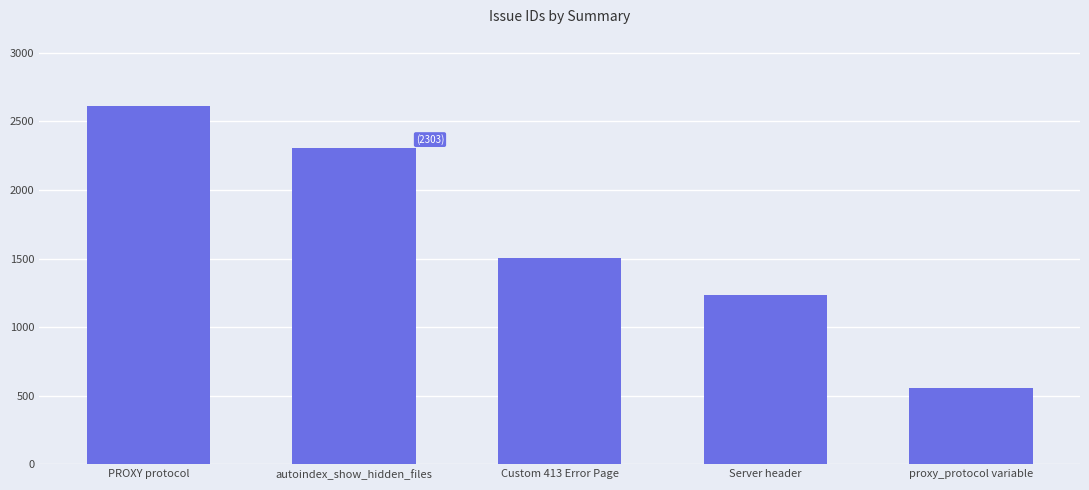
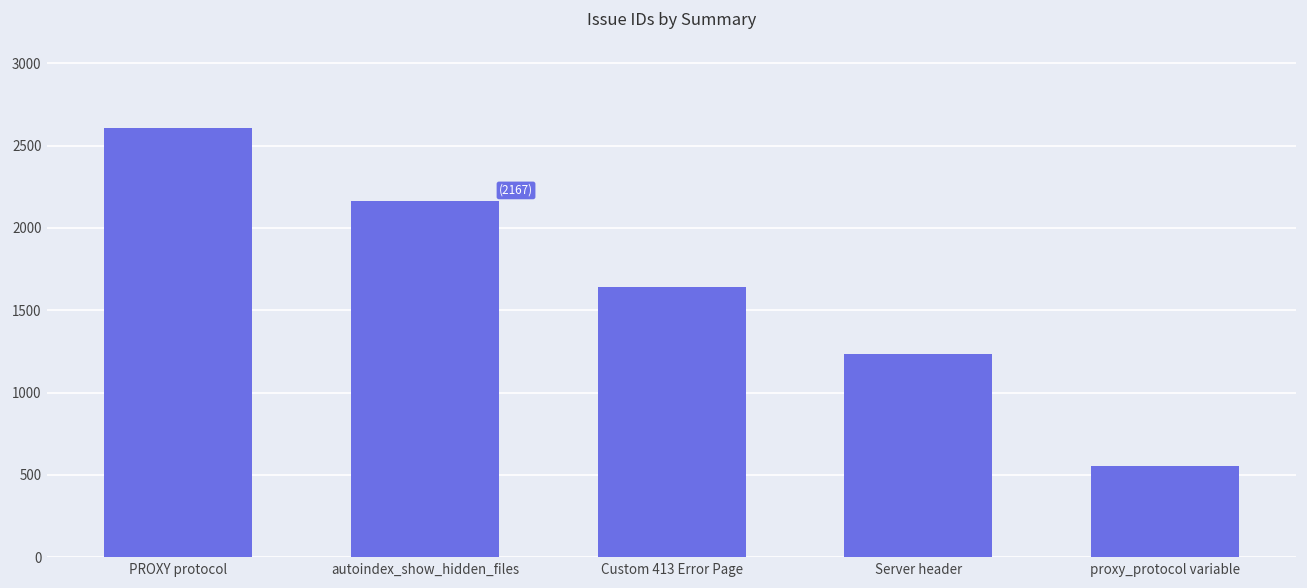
  {
-   "autoindex_show_hidden_files": "(2303)",
-   "Custom 413 Error Page": "1510"
+   "autoindex_show_hidden_files": "(2167)",
+   "Custom 413 Error Page": "1640"
  }
